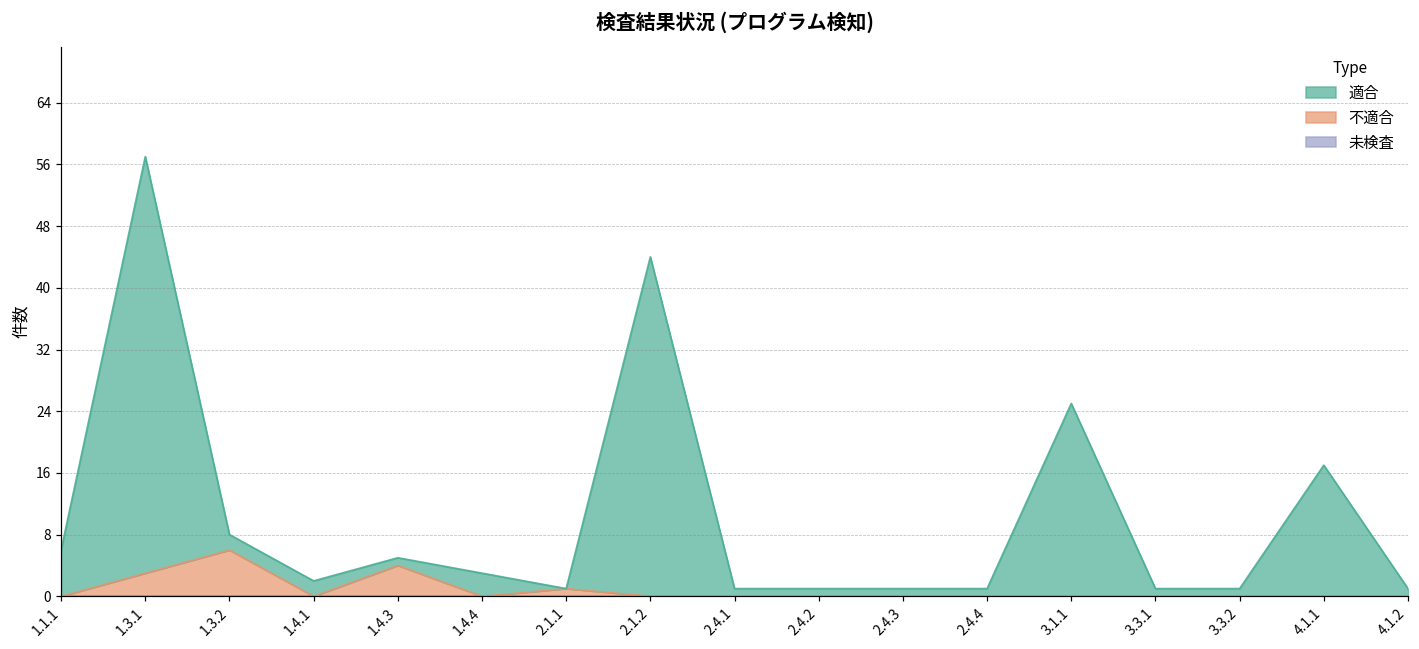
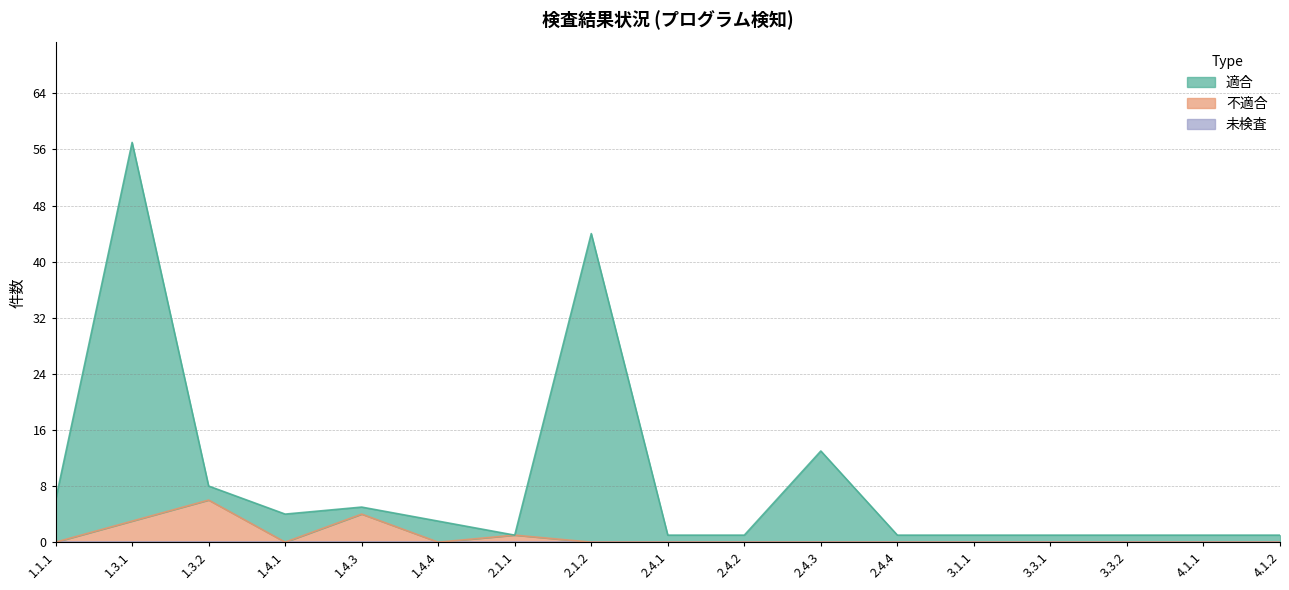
  {
    "未検査": {
      "1.3.1": 0,
      "1.3.2": 0,
      "1.4.3": 0,
      "2.1.1": 0
    },
    "不適合": {
      "1.3.1": 3,
      "1.3.2": 6,
      "1.4.3": 4
    },
    "適合": {
      "1.1.1": 6,
      "1.3.1": 54,
      "1.3.2": 2,
-     "1.4.1": 2,
+     "1.4.1": 4,
      "1.4.3": 1,
      "1.4.4": 3,
      "2.1.2": 44,
      "2.4.1": 1,
      "2.4.2": 1,
-     "2.4.3": 1,
+     "2.4.3": 13,
      "2.4.4": 1,
-     "3.1.1": 25,
+     "3.1.1": 1,
      "3.3.1": 1,
      "3.3.2": 1,
-     "4.1.1": 17,
+     "4.1.1": 1,
      "4.1.2": 1
    }
  }
